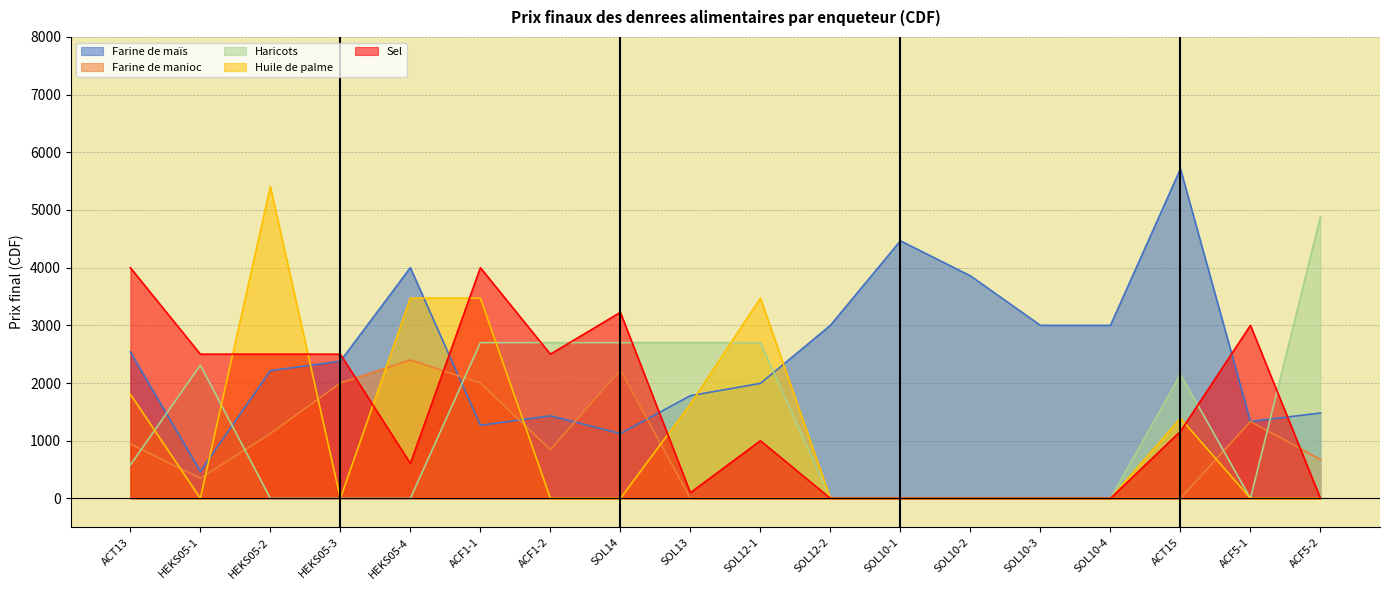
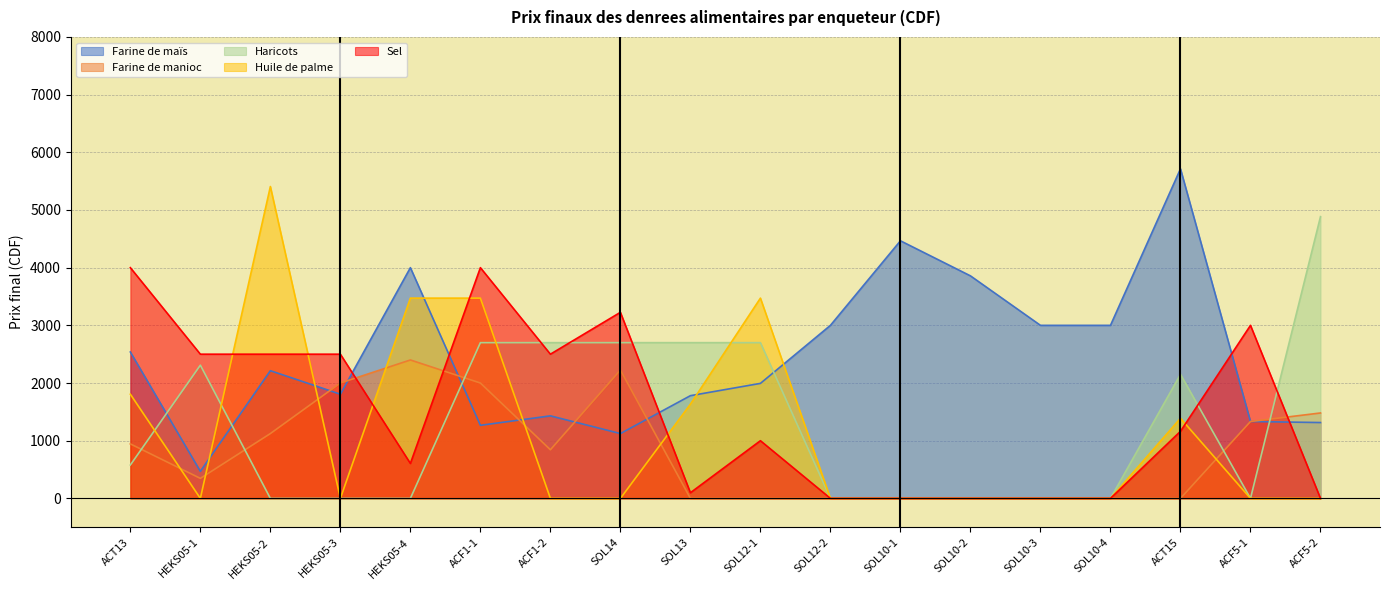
  {
    "Farine de maïs": {
      "ACT13": 2500,
      "HEKS05-1": 500,
      "HEKS05-2": 2200,
-     "HEKS05-3": 2400,
+     "HEKS05-3": 1800,
      "HEKS05-4": 4000,
      "ACF1-1": 1300,
      "ACF1-2": 1400,
      "SOL14": 1100,
      "SOL13": 1800,
      "SOL12-1": 2000,
      "SOL12-2": 3000,
      "SOL10-1": 4500,
      "SOL10-2": 3900,
      "SOL10-3": 3000,
      "SOL10-4": 3000,
      "ACT15": 5700,
-     "ACF5-2": 1500
+     "ACF5-2": 1300
    },
    "Farine de manioc": {
      "ACT13": 900,
      "HEKS05-1": 300,
      "HEKS05-2": 1100,
      "HEKS05-3": 2000,
      "HEKS05-4": 2400,
      "ACF1-1": 2000,
      "ACF1-2": 800,
      "SOL14": 2200,
      "SOL13": 0,
      "SOL12-1": 0,
      "ACT15": 0,
-     "ACF5-2": 700
+     "ACF5-2": 1500
    },
    "Haricots": {
      "ACT13": 600,
      "HEKS05-1": 2300,
      "HEKS05-2": 0,
      "HEKS05-4": 0,
      "ACF1-1": 2700,
      "ACF1-2": 2700,
      "SOL14": 2700,
      "SOL13": 2700,
      "SOL12-1": 2700,
      "ACT15": 2200,
      "ACF5-2": 4900
    },
    "Huile de palme": {
      "ACT13": 1800,
      "HEKS05-1": 0,
      "HEKS05-2": 5400,
      "HEKS05-4": 3500,
      "ACF1-1": 3500,
      "ACF1-2": 0,
      "SOL14": 0,
      "SOL13": 1600,
      "SOL12-1": 3500,
      "ACT15": 1400
    },
    "Sel": {
      "ACT13": 4000,
      "HEKS05-1": 2500,
      "HEKS05-2": 2500,
      "HEKS05-3": 2500,
      "HEKS05-4": 600,
      "ACF1-1": 4000,
      "ACF1-2": 2500,
      "SOL14": 3200,
      "SOL13": 100,
      "SOL12-1": 1000,
      "ACT15": 1200,
      "ACF5-1": 3000
    }
  }
